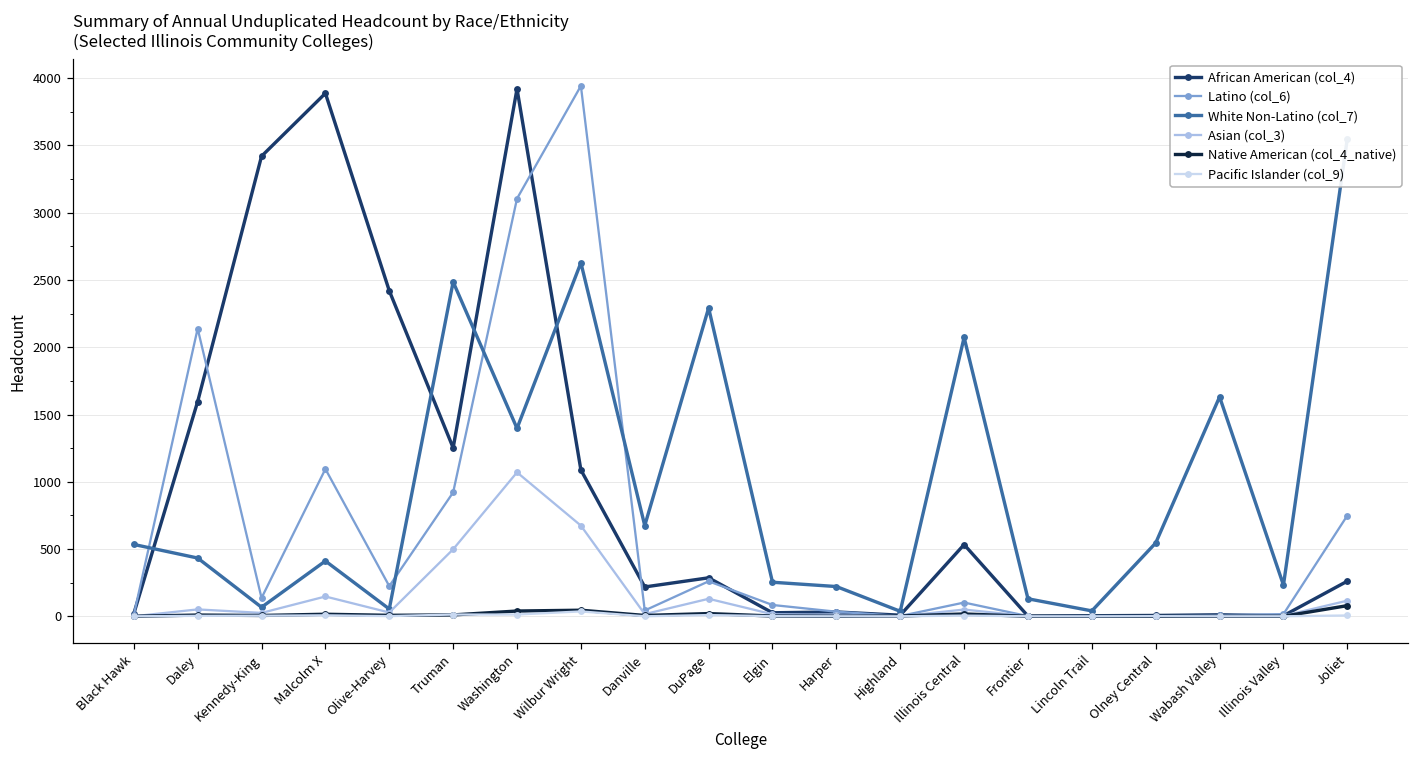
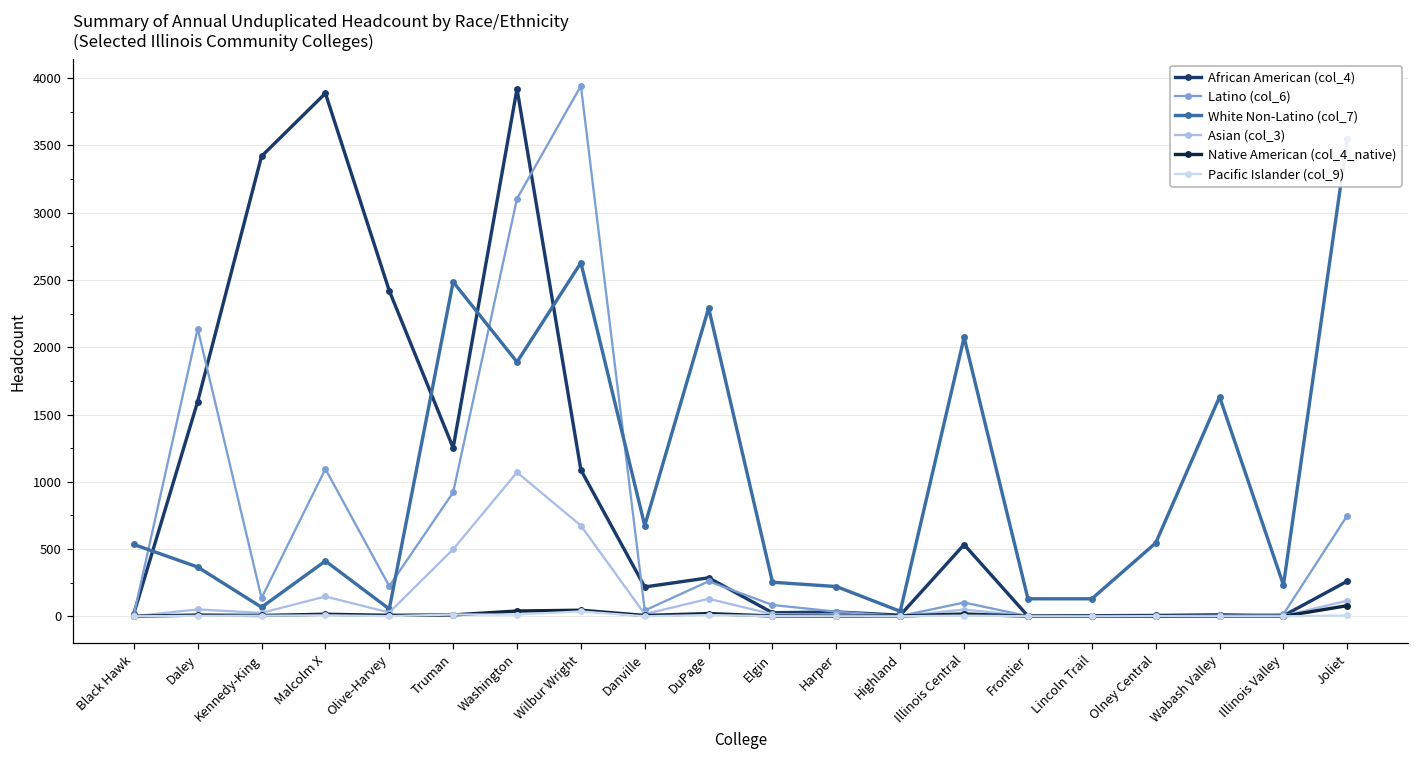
  {
    "White Non-Latino (col_7)": {
      "Black Hawk": 530,
-     "Daley": 430,
+     "Daley": 370,
      "Kennedy-King": 70,
      "Malcolm X": 410,
      "Olive-Harvey": 50,
      "Truman": 2490,
-     "Washington": 1400,
+     "Washington": 1890,
      "Wilbur Wright": 2630,
      "Danville": 670,
      "DuPage": 2290,
      "Elgin": 250,
      "Harper": 220,
      "Highland": 40,
      "Illinois Central": 2070,
      "Frontier": 130,
-     "Lincoln Trail": 40,
+     "Lincoln Trail": 130,
      "Olney Central": 550,
      "Wabash Valley": 1630,
      "Illinois Valley": 230
    }
  }
